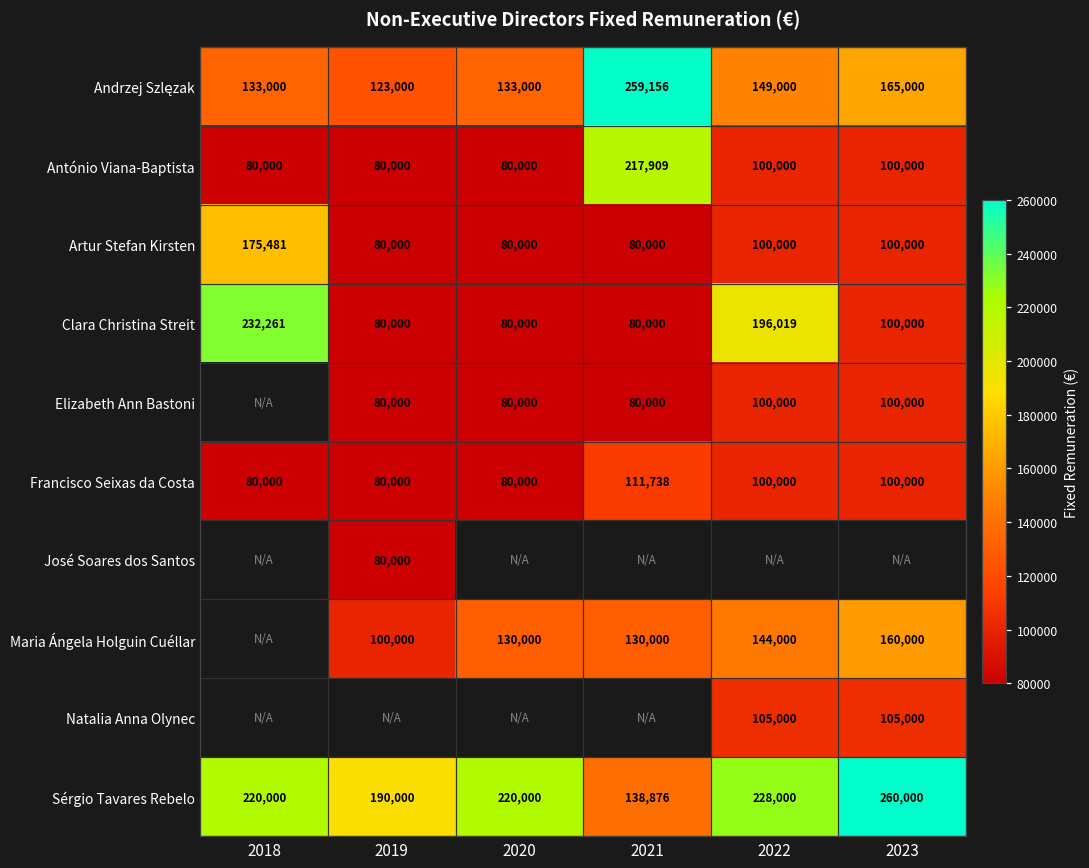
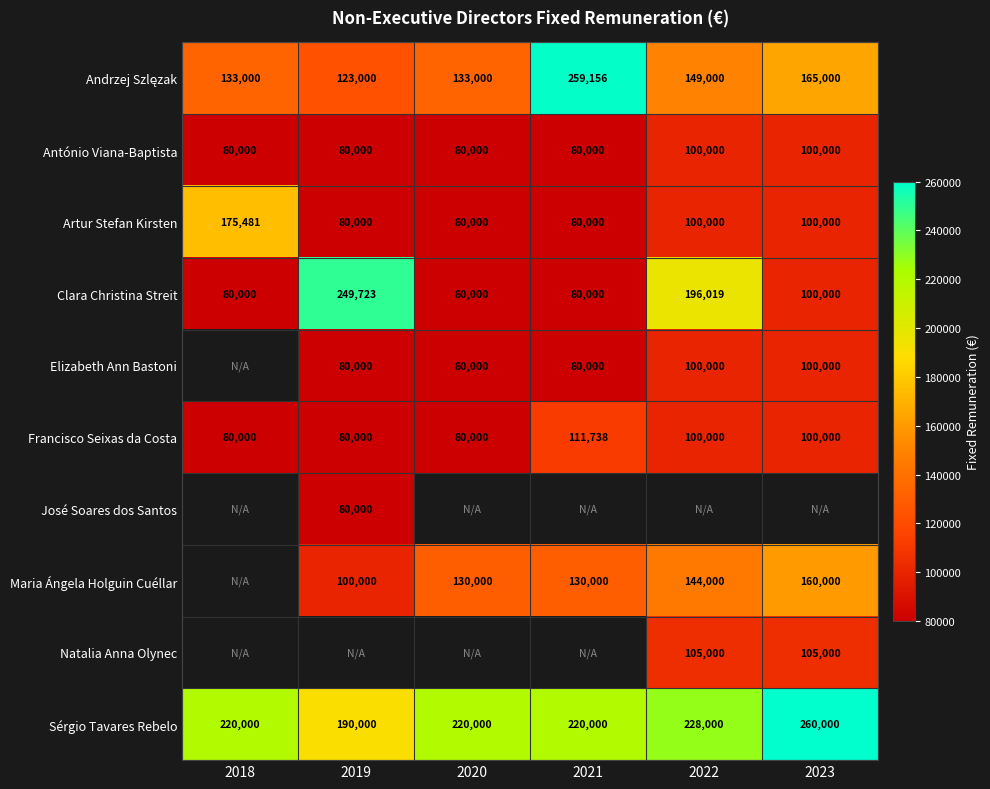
  {
    "Andrzej Szlęzak": {
      "2018": "133,000",
      "2019": "123,000",
      "2020": "133,000",
      "2021": "259,156",
      "2022": "149,000",
      "2023": "165,000"
    },
    "António Viana-Baptista": {
      "2018": "80,000",
      "2019": "80,000",
      "2020": "80,000",
-     "2021": "217,909",
+     "2021": "80,000",
      "2022": "100,000",
      "2023": "100,000"
    },
    "Artur Stefan Kirsten": {
      "2018": "175,481",
      "2019": "80,000",
      "2020": "80,000",
      "2021": "80,000",
      "2022": "100,000",
      "2023": "100,000"
    },
    "Clara Christina Streit": {
-     "2018": "232,261",
-     "2019": "80,000",
+     "2018": "80,000",
+     "2019": "249,723",
      "2020": "80,000",
      "2021": "80,000",
      "2022": "196,019",
      "2023": "100,000"
    },
    "Elizabeth Ann Bastoni": {
      "2019": "80,000",
      "2020": "80,000",
      "2021": "80,000",
      "2022": "100,000",
      "2023": "100,000"
    },
    "Francisco Seixas da Costa": {
      "2018": "80,000",
      "2019": "80,000",
      "2020": "80,000",
      "2021": "111,738",
      "2022": "100,000",
      "2023": "100,000"
    },
    "José Soares dos Santos": {
      "2019": "80,000"
    },
    "Maria Ángela Holguin Cuéllar": {
      "2019": "100,000",
      "2020": "130,000",
      "2021": "130,000",
      "2022": "144,000",
      "2023": "160,000"
    },
    "Natalia Anna Olynec": {
      "2022": "105,000",
      "2023": "105,000"
    },
    "Sérgio Tavares Rebelo": {
      "2018": "220,000",
      "2019": "190,000",
      "2020": "220,000",
-     "2021": "138,876",
+     "2021": "220,000",
      "2022": "228,000",
      "2023": "260,000"
    }
  }
